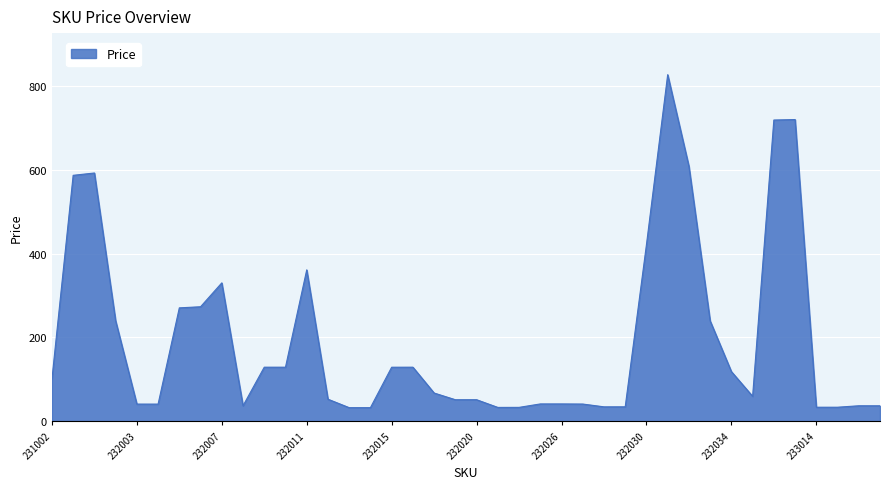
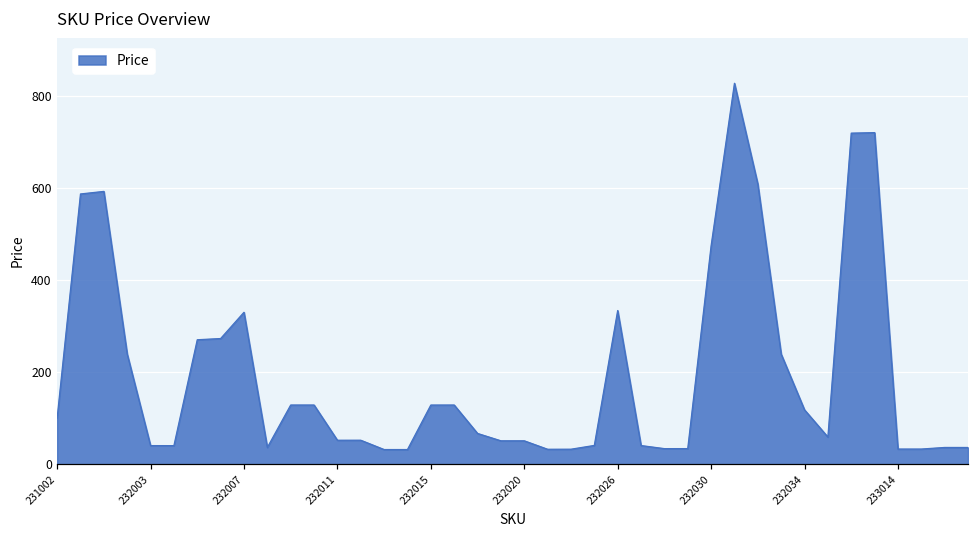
  {
    "231002": 100,
    "232003": 40,
    "232007": 330,
-   "232011": 360,
+   "232011": 50,
    "232015": 130,
    "232020": 50,
-   "232026": 40,
-   "232030": 420,
+   "232026": 330,
+   "232030": 470,
    "232034": 120,
    "233014": 30
  }
